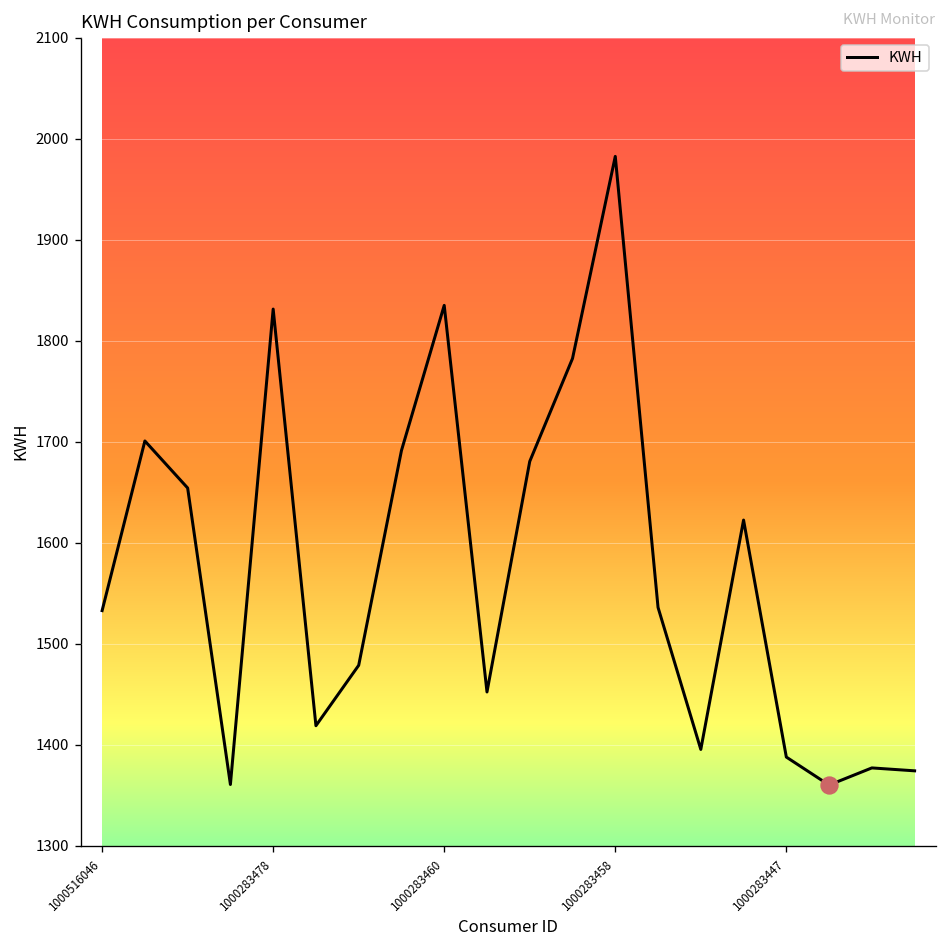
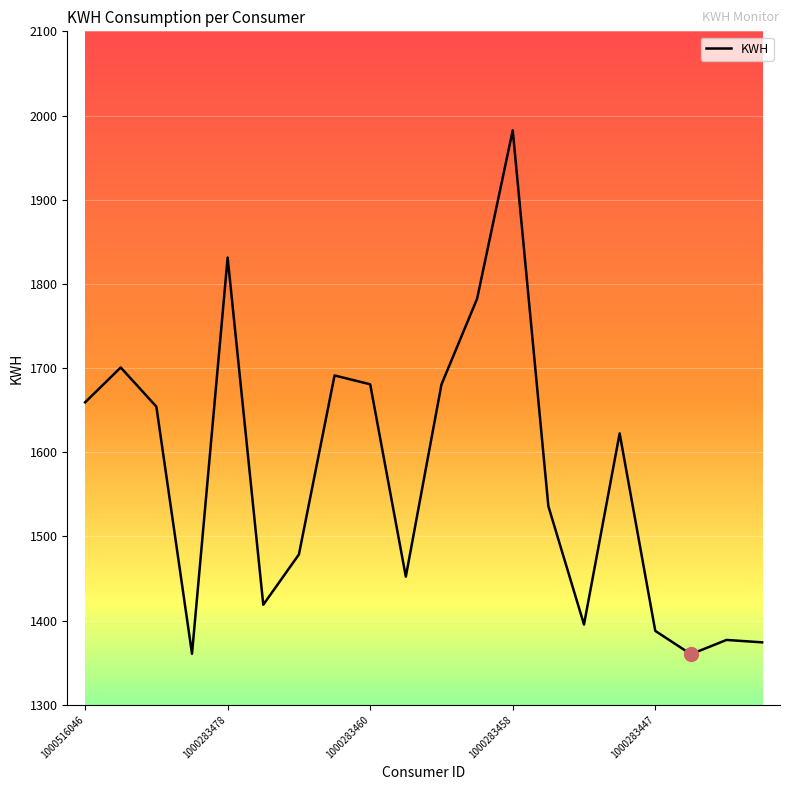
  {
    "KWH": {
-     "1000516046": 1530,
+     "1000516046": 1660,
      "1000283478": 1830,
-     "1000283460": 1830,
+     "1000283460": 1680,
      "1000283458": 1980,
      "1000283447": 1390
    }
  }
